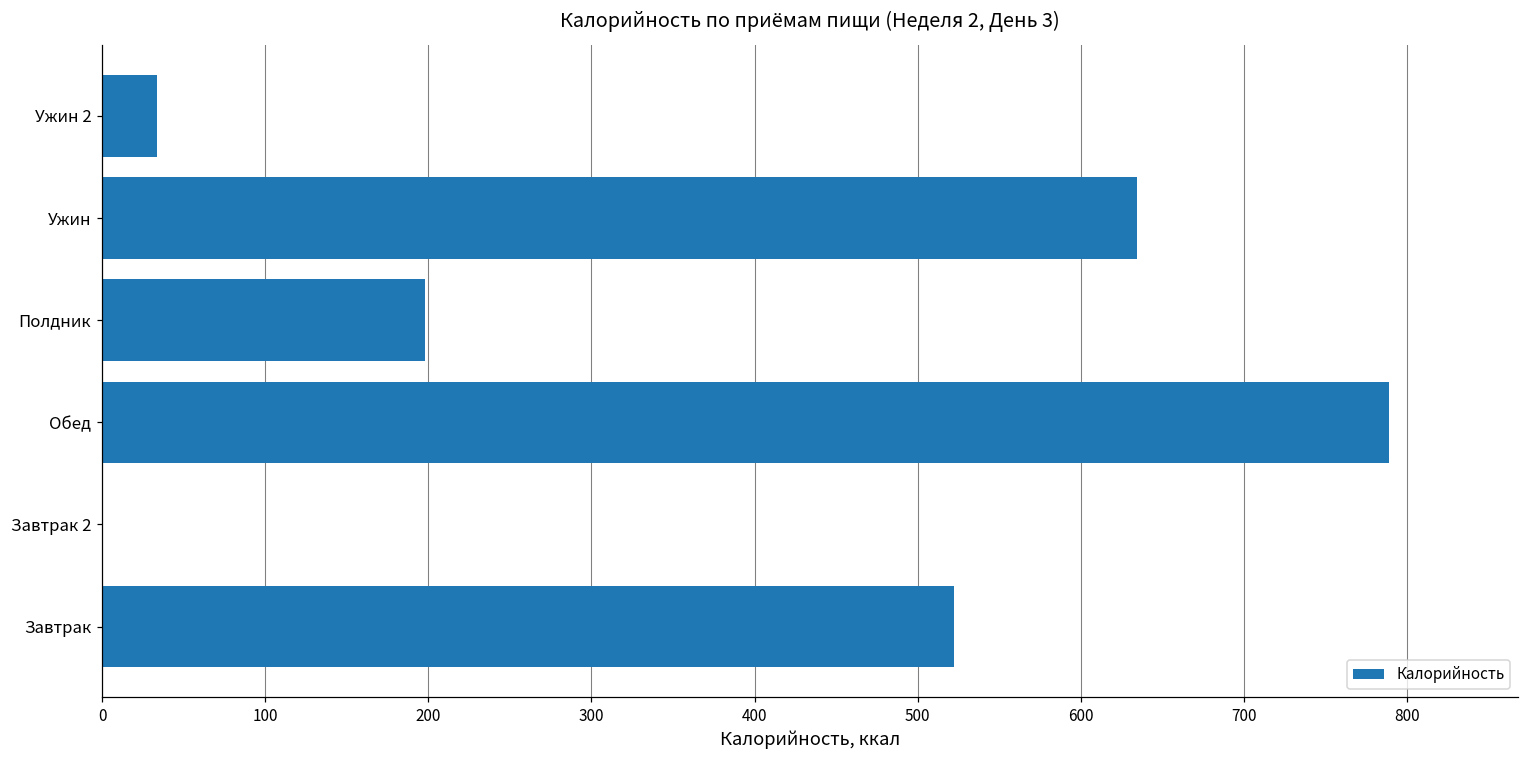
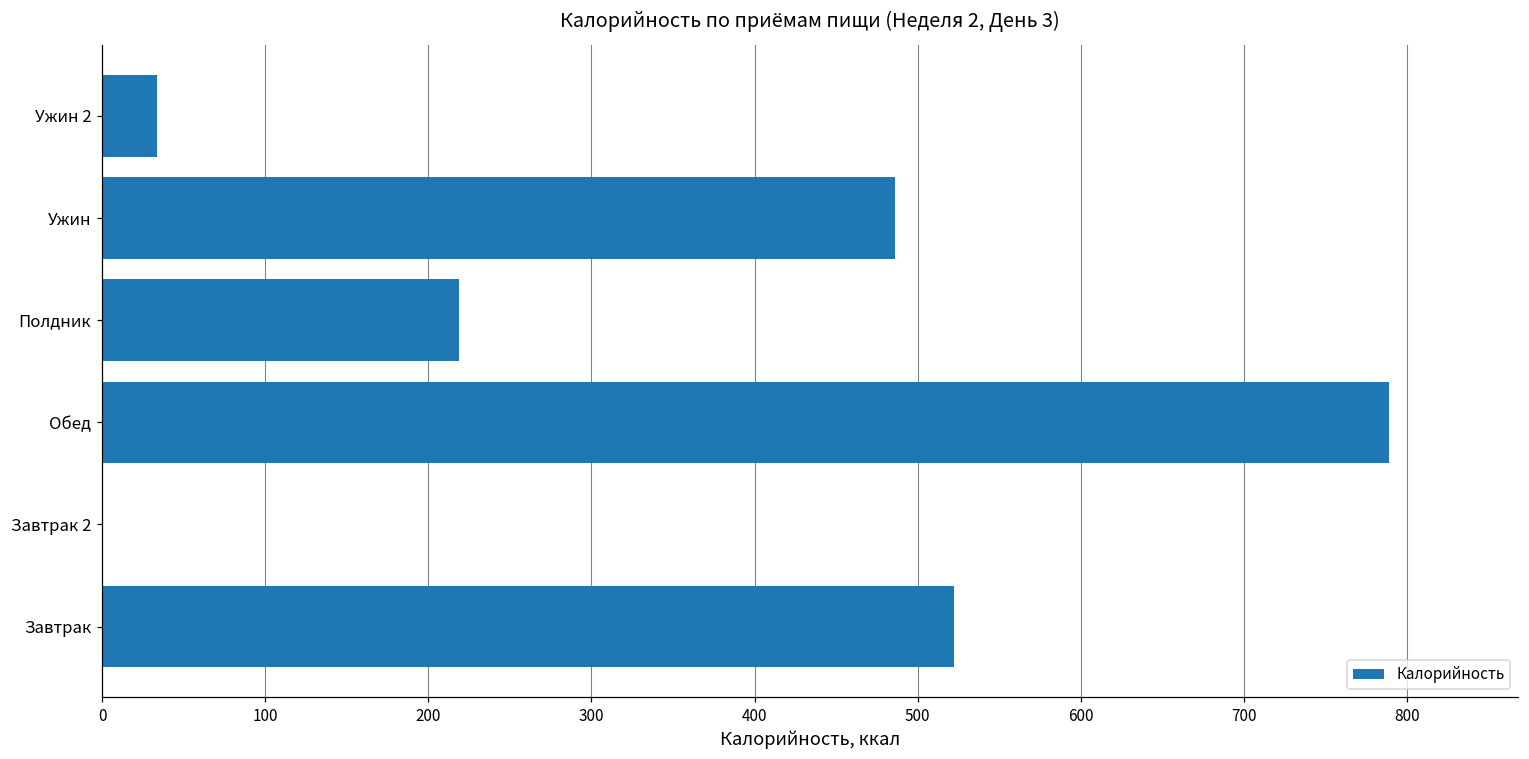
  {
    "Ужин 2": 34,
-   "Ужин": 635,
-   "Полдник": 198,
+   "Ужин": 486,
+   "Полдник": 219,
    "Обед": 789,
    "Завтрак 2": 0,
    "Завтрак": 522
  }
